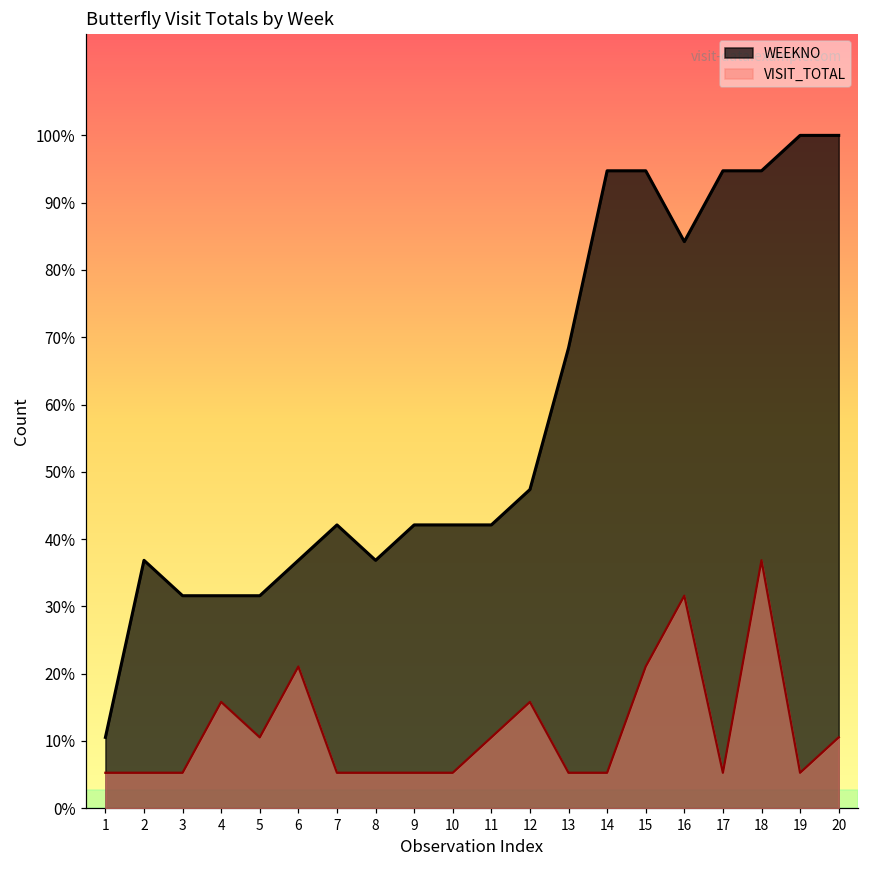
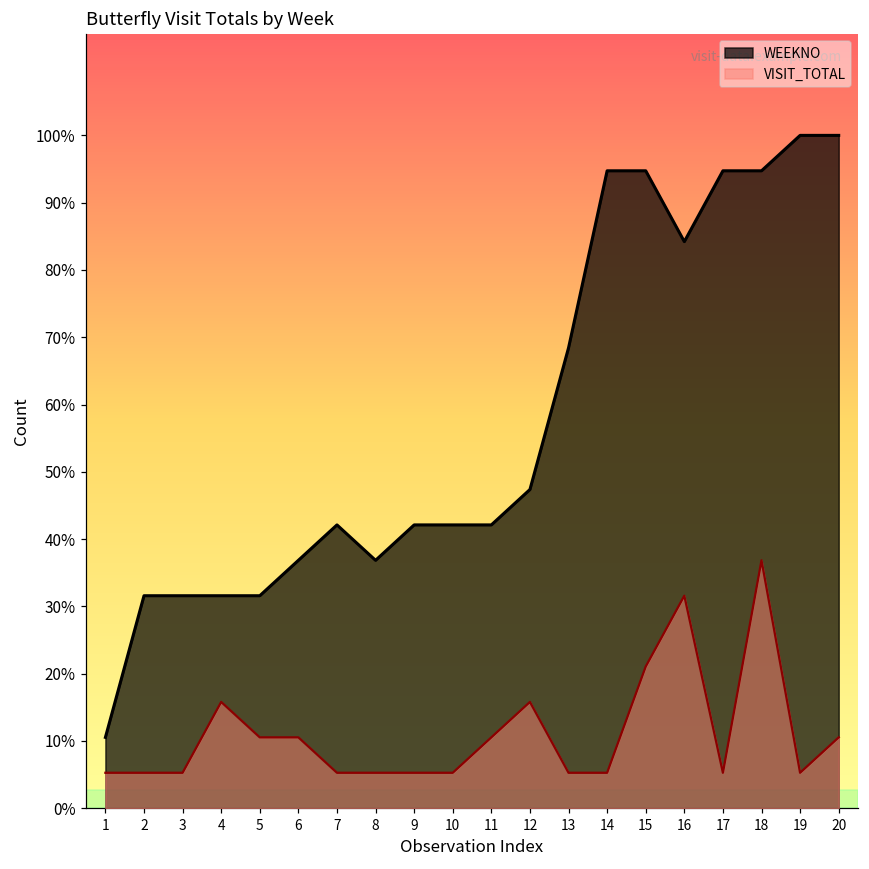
  {
    "WEEKNO": {
      "1": "11%",
-     "2": "37%",
+     "2": "32%",
      "3": "32%",
      "4": "32%",
      "5": "32%",
      "6": "37%",
      "7": "42%",
      "8": "37%",
      "9": "42%",
      "10": "42%",
      "11": "42%",
      "12": "47%",
      "13": "68%",
      "14": "95%",
      "15": "95%",
      "16": "84%",
      "17": "95%",
      "18": "95%",
      "19": "100%",
      "20": "100%"
    },
    "VISIT_TOTAL": {
      "1": "5%",
      "2": "5%",
      "3": "5%",
      "4": "16%",
      "5": "11%",
-     "6": "21%",
+     "6": "11%",
      "7": "5%",
      "8": "5%",
      "9": "5%",
      "10": "5%",
      "11": "11%",
      "12": "16%",
      "13": "5%",
      "14": "5%",
      "15": "21%",
      "16": "32%",
      "17": "5%",
      "18": "37%",
      "19": "5%",
      "20": "11%"
    }
  }
